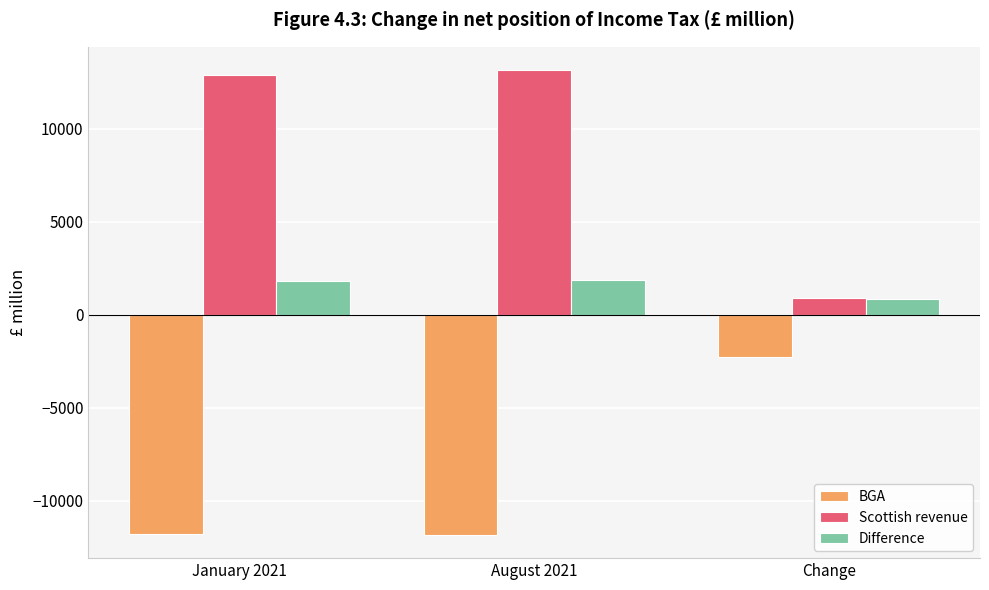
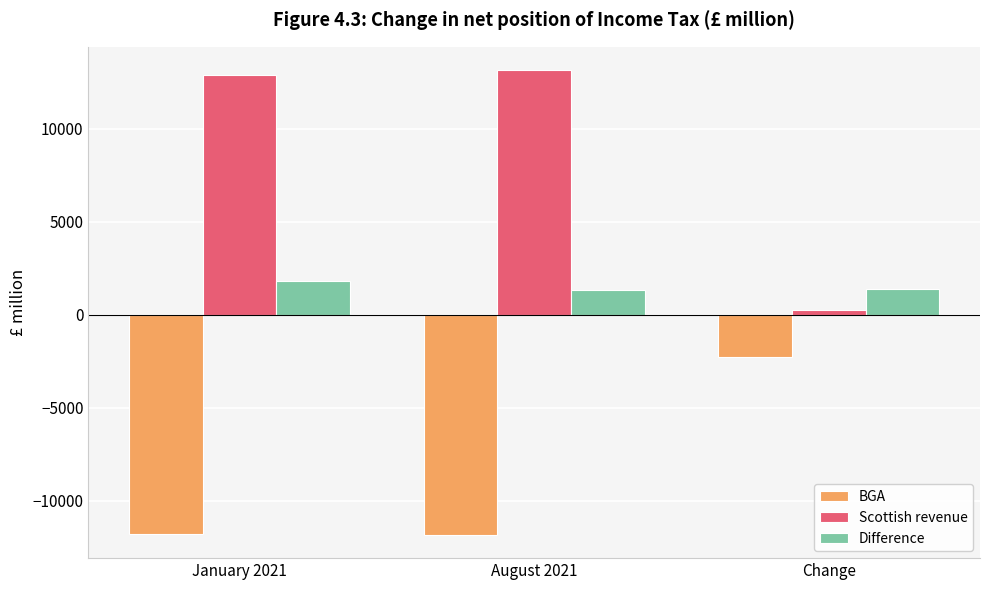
  {
    "BGA": {
      "January 2021": -11800,
      "August 2021": -11800,
      "Change": -2300
    },
    "Scottish revenue": {
      "January 2021": 12900,
      "August 2021": 13200,
-     "Change": 900
+     "Change": 300
    },
    "Difference": {
      "January 2021": 1800,
-     "August 2021": 1900,
-     "Change": 900
+     "August 2021": 1300,
+     "Change": 1400
    }
  }
